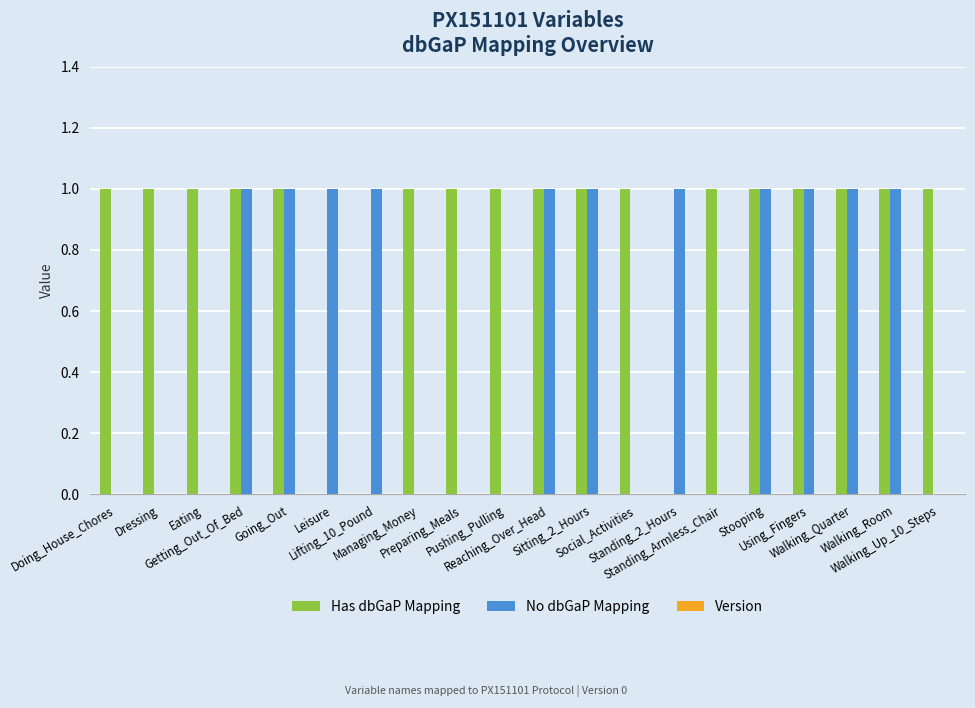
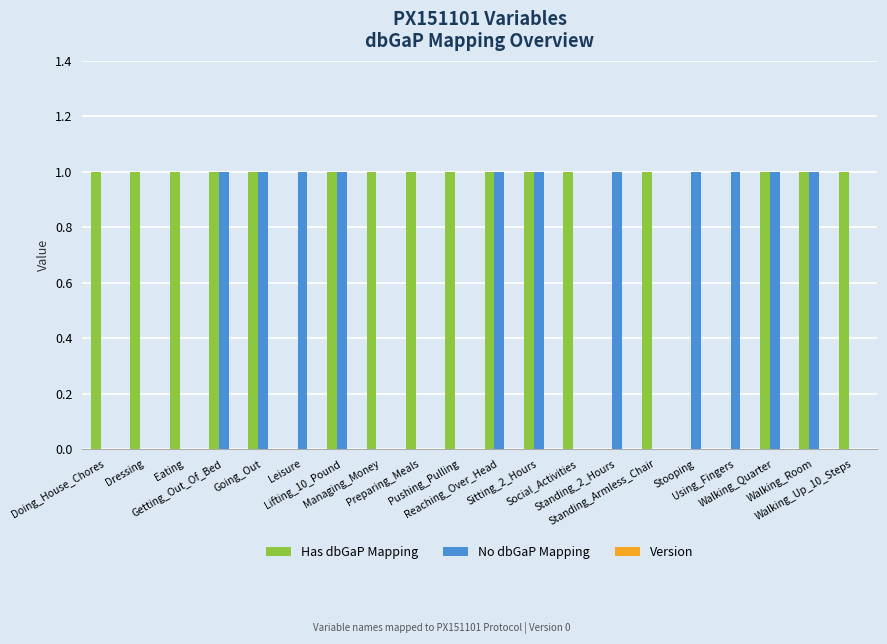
  {
    "Has dbGaP Mapping": {
      "Doing_House_Chores": 1,
      "Dressing": 1,
      "Eating": 1,
      "Getting_Out_Of_Bed": 1,
      "Going_Out": 1,
      "Leisure": 0,
-     "Lifting_10_Pound": 0,
+     "Lifting_10_Pound": 1,
      "Managing_Money": 1,
      "Preparing_Meals": 1,
      "Pushing_Pulling": 1,
      "Reaching_Over_Head": 1,
      "Sitting_2_Hours": 1,
      "Social_Activities": 1,
      "Standing_2_Hours": 0,
      "Standing_Armless_Chair": 1,
-     "Stooping": 1,
-     "Using_Fingers": 1,
+     "Stooping": 0,
+     "Using_Fingers": 0,
      "Walking_Quarter": 1,
      "Walking_Room": 1,
      "Walking_Up_10_Steps": 1
    },
    "No dbGaP Mapping": {
      "Doing_House_Chores": 0,
      "Dressing": 0,
      "Eating": 0,
      "Getting_Out_Of_Bed": 1,
      "Going_Out": 1,
      "Leisure": 1,
      "Lifting_10_Pound": 1,
      "Managing_Money": 0,
      "Preparing_Meals": 0,
      "Pushing_Pulling": 0,
      "Reaching_Over_Head": 1,
      "Sitting_2_Hours": 1,
      "Social_Activities": 0,
      "Standing_2_Hours": 1,
      "Standing_Armless_Chair": 0,
      "Stooping": 1,
      "Using_Fingers": 1,
      "Walking_Quarter": 1,
      "Walking_Room": 1,
      "Walking_Up_10_Steps": 0
    },
    "Version": {
      "Doing_House_Chores": 0,
      "Dressing": 0,
      "Eating": 0,
      "Getting_Out_Of_Bed": 0,
      "Going_Out": 0,
      "Leisure": 0,
      "Lifting_10_Pound": 0,
      "Managing_Money": 0,
      "Preparing_Meals": 0,
      "Pushing_Pulling": 0,
      "Reaching_Over_Head": 0,
      "Sitting_2_Hours": 0,
      "Social_Activities": 0,
      "Standing_2_Hours": 0,
      "Standing_Armless_Chair": 0,
      "Stooping": 0,
      "Using_Fingers": 0,
      "Walking_Quarter": 0,
      "Walking_Room": 0,
      "Walking_Up_10_Steps": 0
    }
  }
